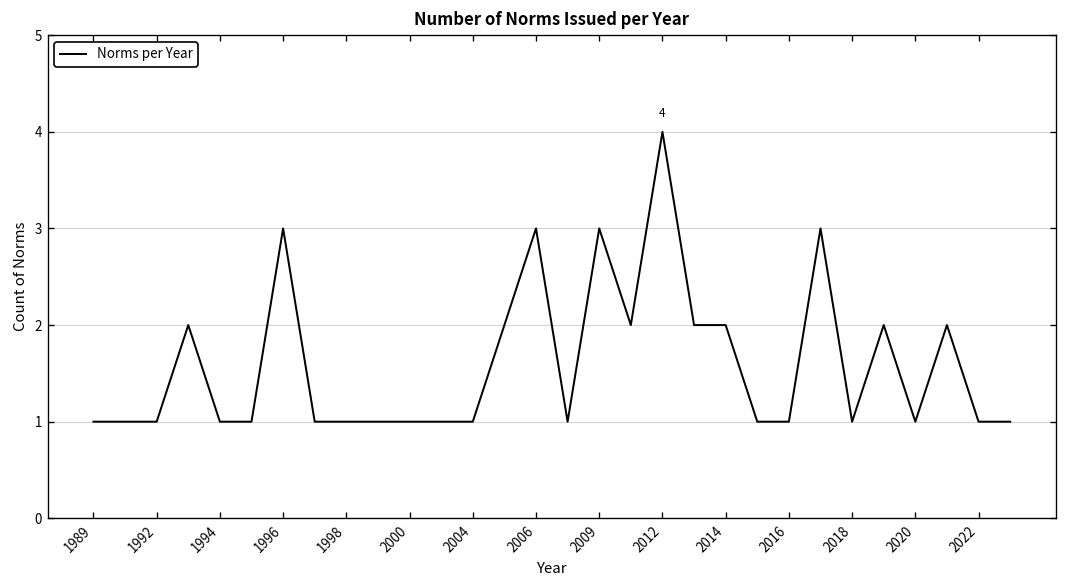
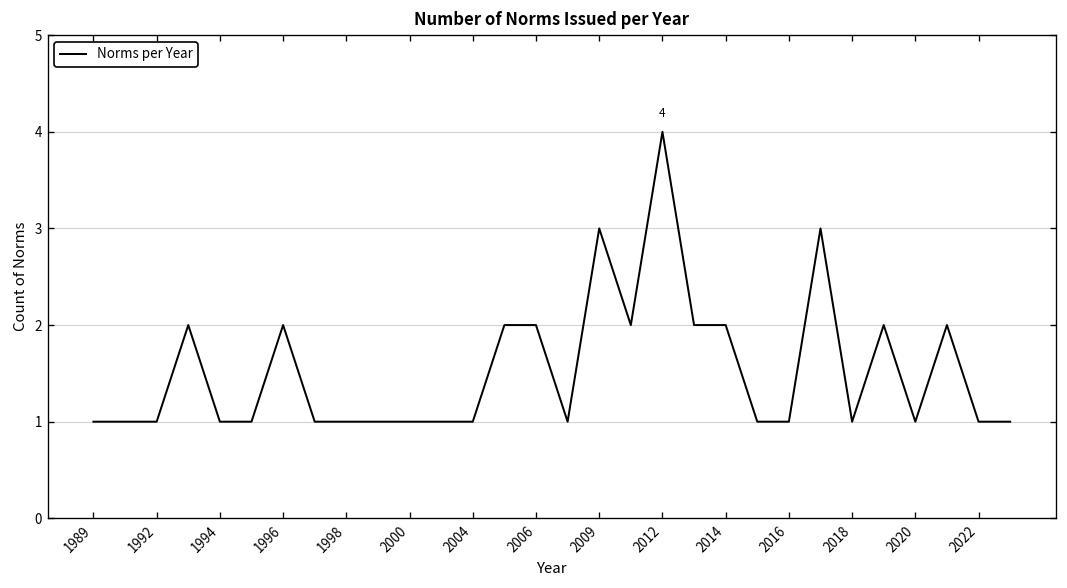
  {
    "1989": 1,
    "1992": 1,
    "1994": 1,
-   "1996": 3,
+   "1996": 2,
    "1998": 1,
    "2000": 1,
    "2004": 1,
-   "2006": 3,
+   "2006": 2,
    "2009": 3,
    "2014": 2,
    "2016": 1,
    "2018": 1,
    "2020": 1,
    "2022": 1
  }
